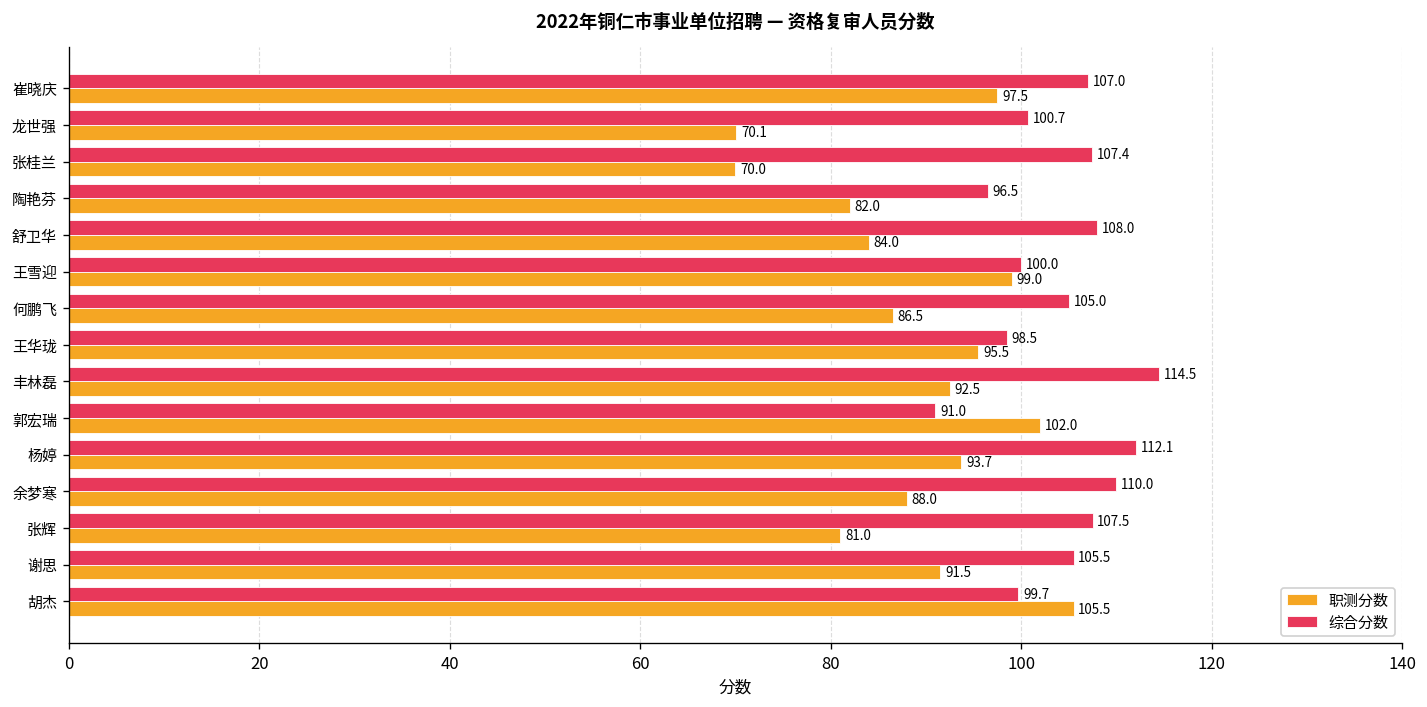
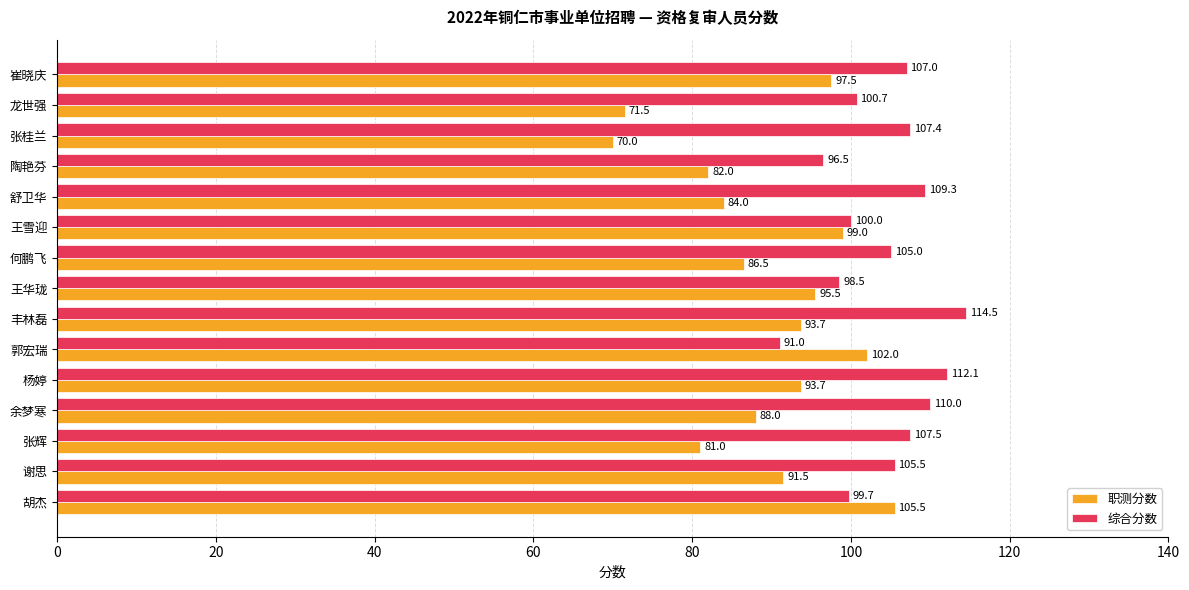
  {
    "职测分数": {
      "崔晓庆": 97.5,
-     "龙世强": 70.1,
+     "龙世强": 71.5,
      "张桂兰": 70.0,
      "陶艳芬": 82.0,
      "舒卫华": 84.0,
      "王雪迎": 99.0,
      "何鹏飞": 86.5,
      "王华珑": 95.5,
-     "丰林磊": 92.5,
+     "丰林磊": 93.7,
      "郭宏瑞": 102.0,
      "杨婷": 93.7,
      "余梦寒": 88.0,
      "张辉": 81.0,
      "谢思": 91.5,
      "胡杰": 105.5
    },
    "综合分数": {
      "崔晓庆": 107.0,
      "龙世强": 100.7,
      "张桂兰": 107.4,
      "陶艳芬": 96.5,
-     "舒卫华": 108.0,
+     "舒卫华": 109.3,
      "王雪迎": 100.0,
      "何鹏飞": 105.0,
      "王华珑": 98.5,
      "丰林磊": 114.5,
      "郭宏瑞": 91.0,
      "杨婷": 112.1,
      "余梦寒": 110.0,
      "张辉": 107.5,
      "谢思": 105.5,
      "胡杰": 99.7
    }
  }
